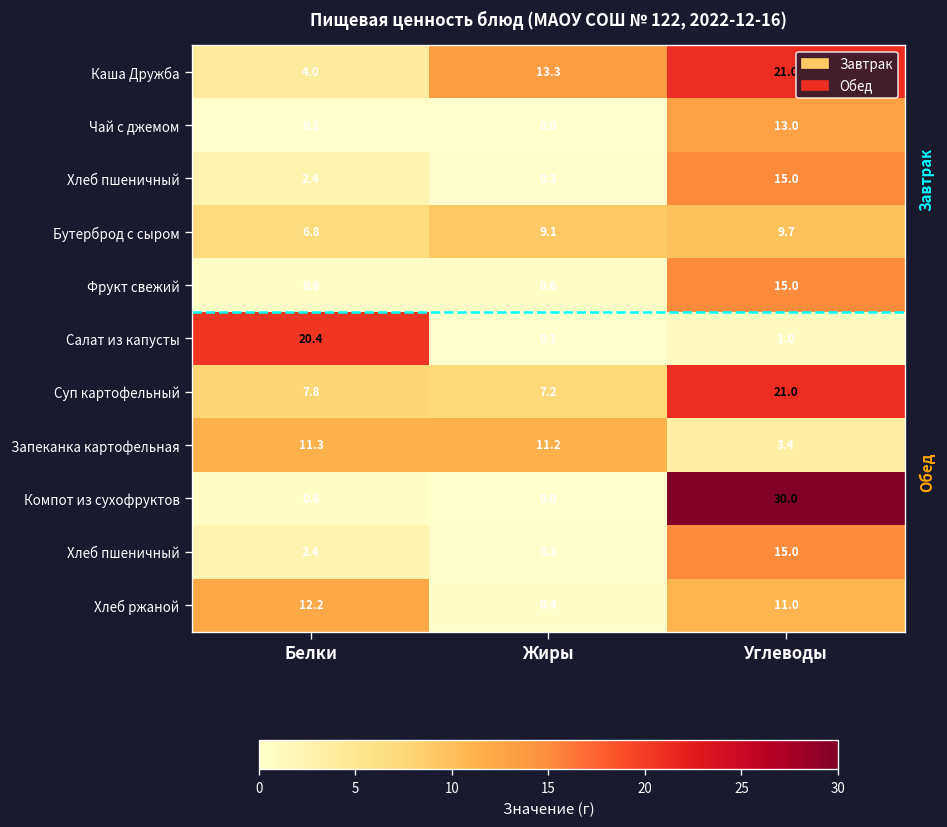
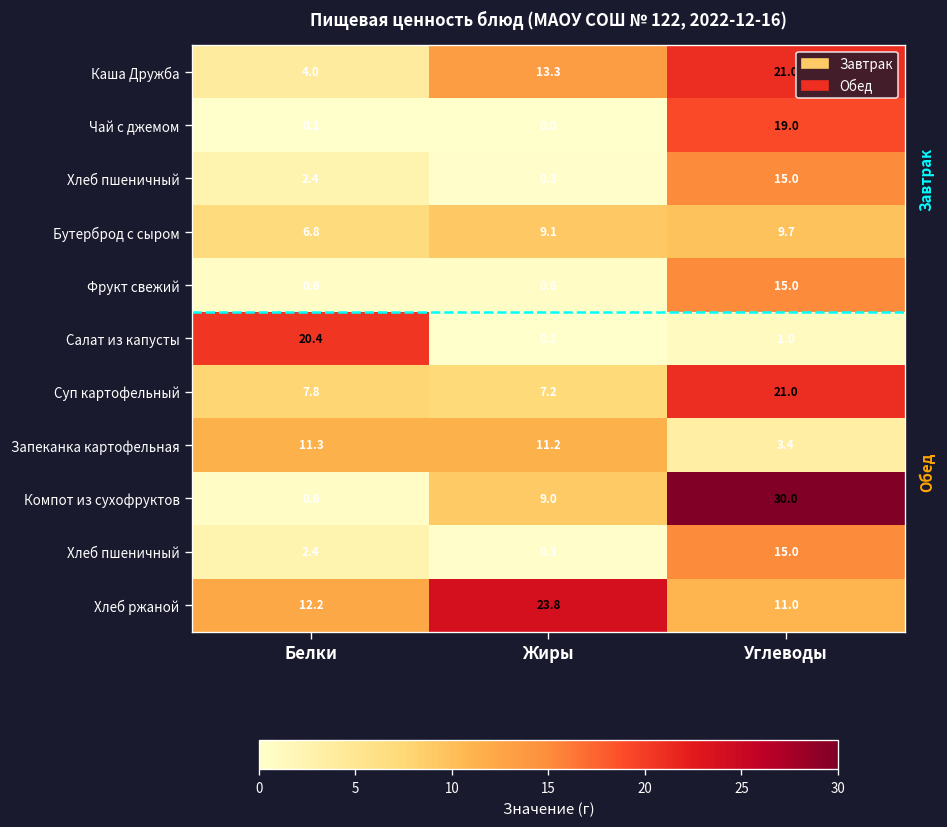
  {
    "Каша Дружба": {
      "Белки": 4.0,
      "Жиры": 13.3
    },
    "Чай с джемом": {
      "Белки": 0.1,
      "Жиры": 0.0,
-     "Углеводы": 13.0
+     "Углеводы": 19.0
    },
    "Бутерброд с сыром": {
      "Белки": 6.8,
      "Жиры": 9.1,
      "Углеводы": 9.7
    },
    "Фрукт свежий": {
      "Белки": 0.6,
      "Жиры": 0.6,
      "Углеводы": 15.0
    },
    "Салат из капусты": {
      "Белки": 20.4,
      "Жиры": 0.1,
      "Углеводы": 1.0
    },
    "Суп картофельный": {
      "Белки": 7.8,
      "Жиры": 7.2,
      "Углеводы": 21.0
    },
    "Запеканка картофельная": {
      "Белки": 11.3,
      "Жиры": 11.2,
      "Углеводы": 3.4
    },
    "Компот из сухофруктов": {
      "Белки": 0.6,
-     "Жиры": 0.0,
+     "Жиры": 9.0,
      "Углеводы": 30.0
    },
    "Хлеб ржаной": {
      "Белки": 12.2,
-     "Жиры": 0.4,
+     "Жиры": 23.8,
      "Углеводы": 11.0
    }
  }
